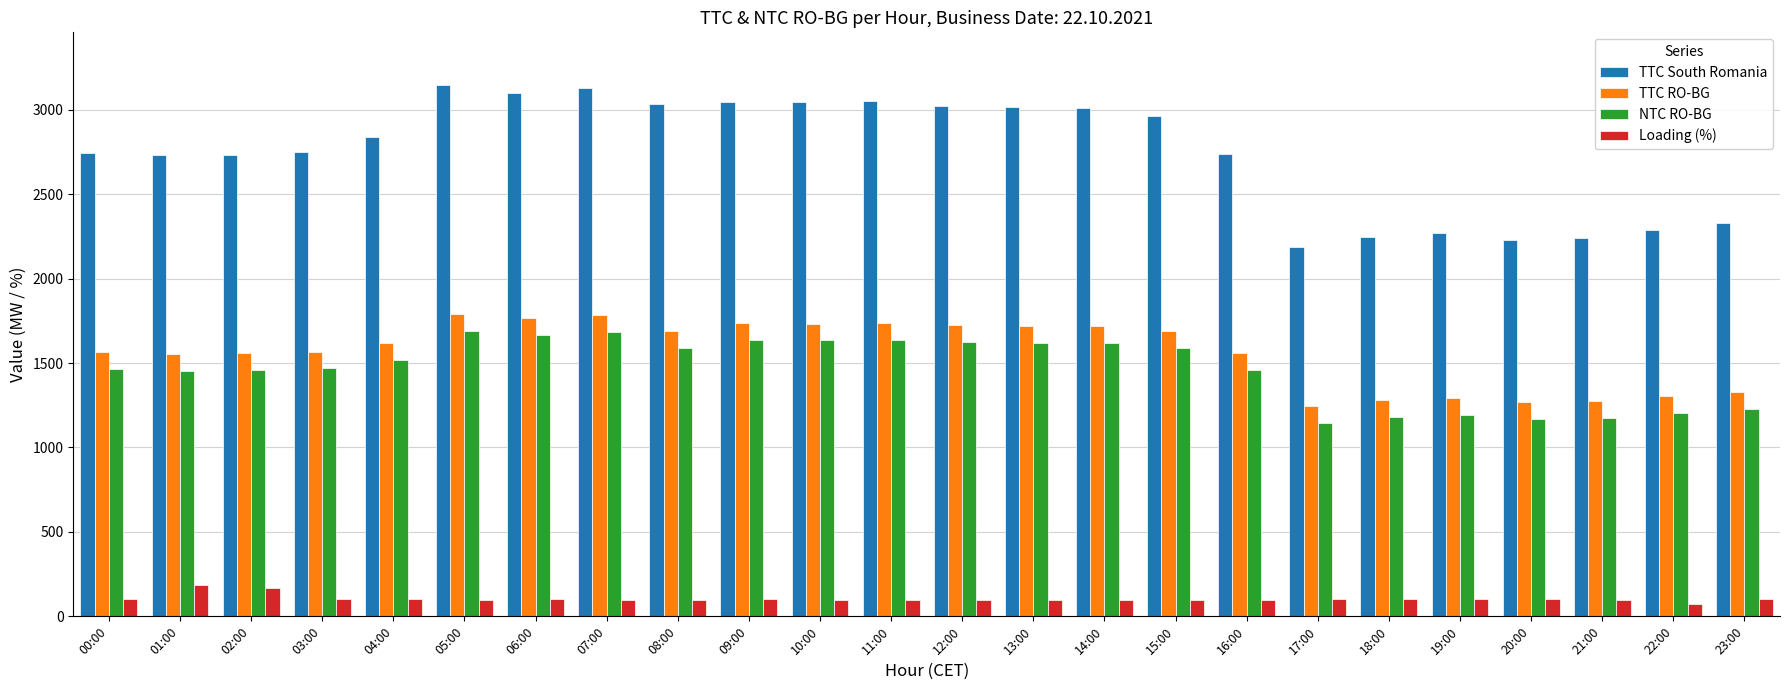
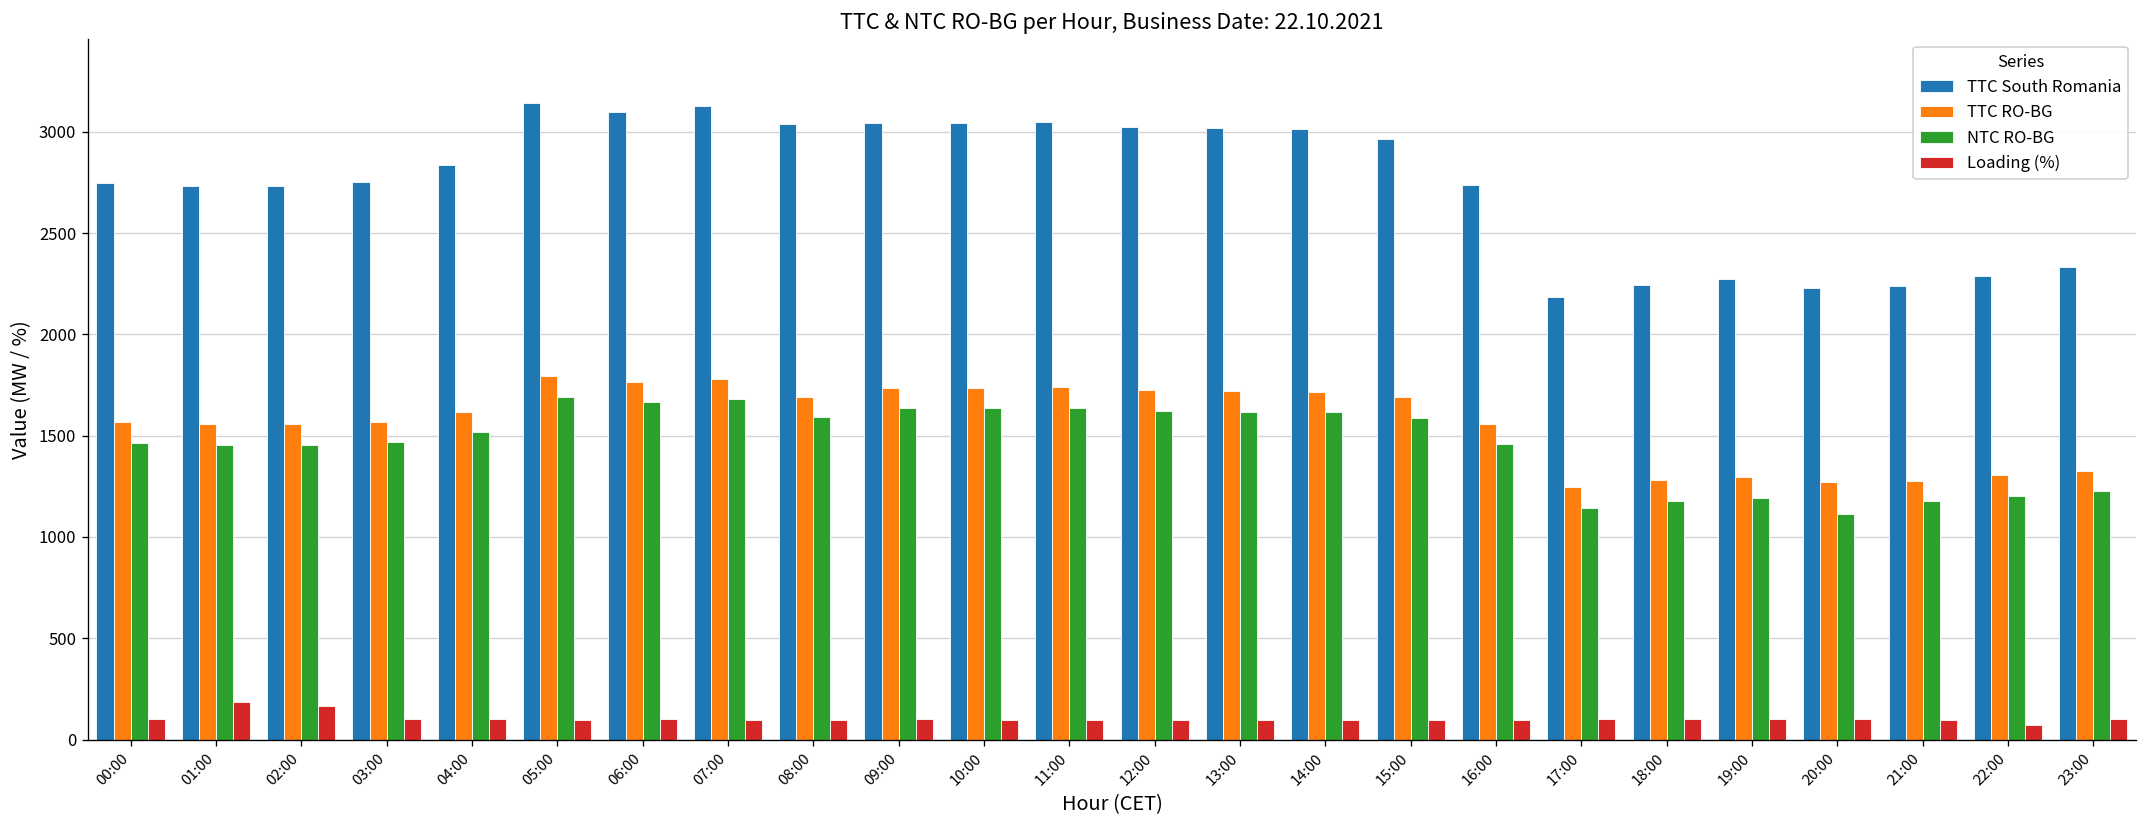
  {
    "TTC South Romania": {
      "00:00": 2750,
      "01:00": 2730,
      "02:00": 2730,
      "03:00": 2750,
      "04:00": 2840,
      "05:00": 3140,
      "06:00": 3100,
      "07:00": 3130,
      "08:00": 3040,
      "09:00": 3040,
      "10:00": 3040,
      "11:00": 3050,
      "12:00": 3020,
      "13:00": 3020,
      "14:00": 3010,
      "15:00": 2970,
      "16:00": 2740,
      "17:00": 2190,
      "18:00": 2250,
      "19:00": 2270,
      "20:00": 2230,
      "21:00": 2240,
      "22:00": 2290,
      "23:00": 2330
    },
    "TTC RO-BG": {
      "00:00": 1570,
      "01:00": 1560,
      "02:00": 1560,
      "03:00": 1570,
      "04:00": 1620,
      "05:00": 1790,
      "06:00": 1770,
      "07:00": 1780,
      "08:00": 1690,
      "09:00": 1740,
      "10:00": 1730,
      "11:00": 1740,
      "12:00": 1720,
      "13:00": 1720,
      "14:00": 1720,
      "15:00": 1690,
      "16:00": 1560,
      "17:00": 1250,
      "18:00": 1280,
      "19:00": 1300,
      "20:00": 1270,
      "21:00": 1280,
      "22:00": 1300,
      "23:00": 1330
    },
    "NTC RO-BG": {
      "00:00": 1470,
      "01:00": 1460,
      "02:00": 1460,
      "03:00": 1470,
      "04:00": 1520,
      "05:00": 1690,
      "06:00": 1670,
      "07:00": 1680,
      "08:00": 1590,
      "09:00": 1640,
      "10:00": 1630,
      "11:00": 1640,
      "12:00": 1620,
      "13:00": 1620,
      "14:00": 1620,
      "15:00": 1590,
      "16:00": 1460,
      "17:00": 1150,
      "18:00": 1180,
      "19:00": 1190,
-     "20:00": 1170,
+     "20:00": 1110,
      "21:00": 1180,
      "22:00": 1200,
      "23:00": 1230
    },
    "Loading (%)": {
      "00:00": 100,
      "01:00": 190,
      "02:00": 170,
      "03:00": 100,
      "04:00": 100,
      "05:00": 100,
      "06:00": 100,
      "07:00": 100,
      "08:00": 100,
      "09:00": 100,
      "10:00": 100,
      "11:00": 100,
      "12:00": 100,
      "13:00": 100,
      "14:00": 100,
      "15:00": 100,
      "16:00": 100,
      "17:00": 100,
      "18:00": 100,
      "19:00": 100,
      "20:00": 100,
      "21:00": 100,
      "22:00": 70,
      "23:00": 100
    }
  }
